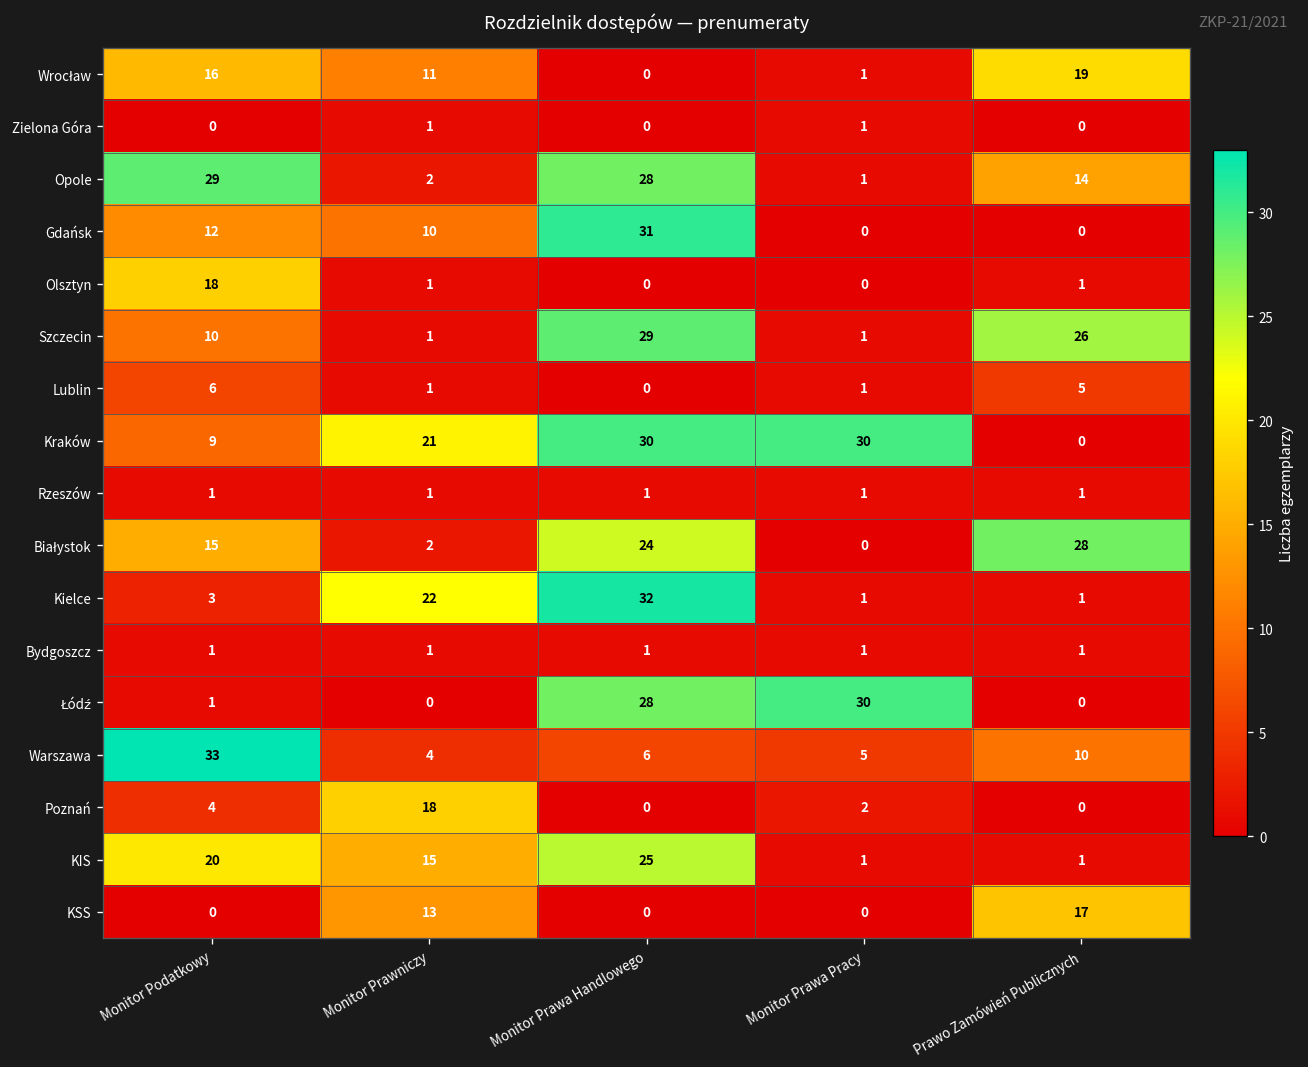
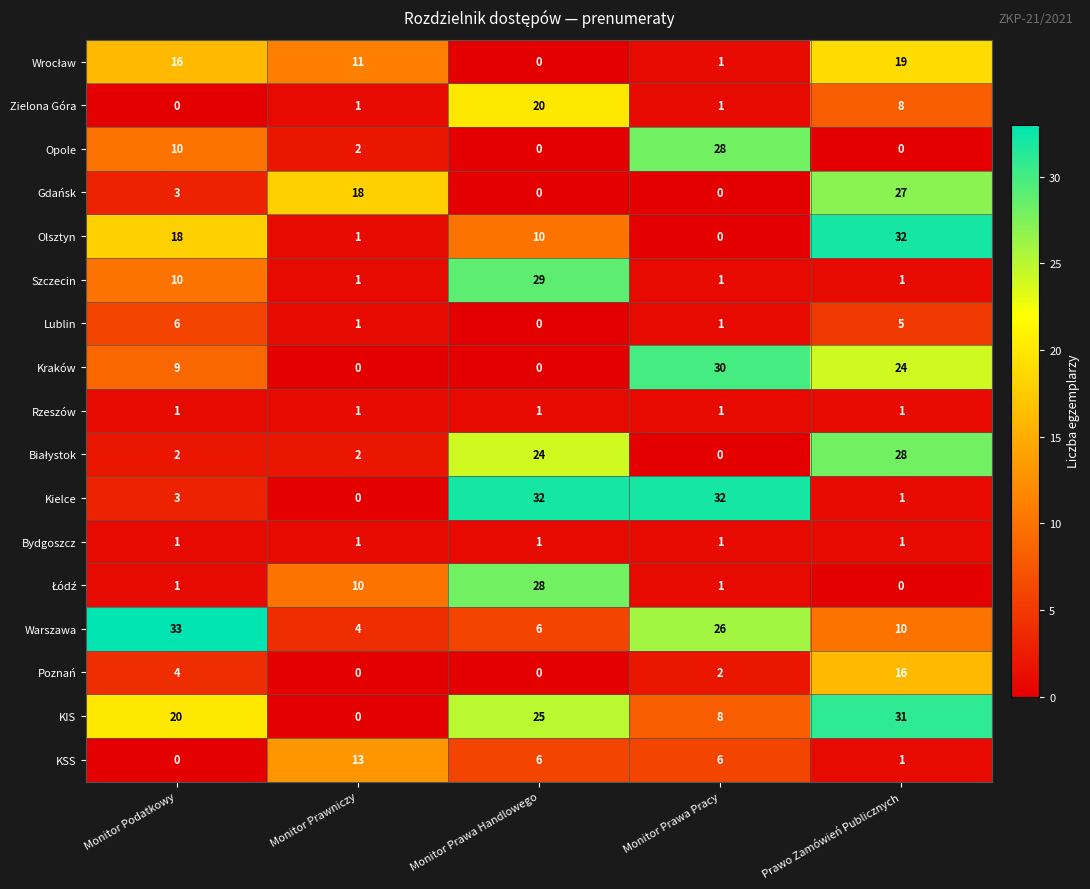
  {
    "Wrocław": {
      "Monitor Podatkowy": 16,
      "Monitor Prawniczy": 11,
      "Monitor Prawa Handlowego": 0,
      "Monitor Prawa Pracy": 1,
      "Prawo Zamówień Publicznych": 19
    },
    "Zielona Góra": {
      "Monitor Podatkowy": 0,
      "Monitor Prawniczy": 1,
-     "Monitor Prawa Handlowego": 0,
+     "Monitor Prawa Handlowego": 20,
      "Monitor Prawa Pracy": 1,
-     "Prawo Zamówień Publicznych": 0
+     "Prawo Zamówień Publicznych": 8
    },
    "Opole": {
-     "Monitor Podatkowy": 29,
+     "Monitor Podatkowy": 10,
      "Monitor Prawniczy": 2,
-     "Monitor Prawa Handlowego": 28,
-     "Monitor Prawa Pracy": 1,
-     "Prawo Zamówień Publicznych": 14
+     "Monitor Prawa Handlowego": 0,
+     "Monitor Prawa Pracy": 28,
+     "Prawo Zamówień Publicznych": 0
    },
    "Gdańsk": {
-     "Monitor Podatkowy": 12,
-     "Monitor Prawniczy": 10,
-     "Monitor Prawa Handlowego": 31,
+     "Monitor Podatkowy": 3,
+     "Monitor Prawniczy": 18,
+     "Monitor Prawa Handlowego": 0,
      "Monitor Prawa Pracy": 0,
-     "Prawo Zamówień Publicznych": 0
+     "Prawo Zamówień Publicznych": 27
    },
    "Olsztyn": {
      "Monitor Podatkowy": 18,
      "Monitor Prawniczy": 1,
-     "Monitor Prawa Handlowego": 0,
+     "Monitor Prawa Handlowego": 10,
      "Monitor Prawa Pracy": 0,
-     "Prawo Zamówień Publicznych": 1
+     "Prawo Zamówień Publicznych": 32
    },
    "Szczecin": {
      "Monitor Podatkowy": 10,
      "Monitor Prawniczy": 1,
      "Monitor Prawa Handlowego": 29,
      "Monitor Prawa Pracy": 1,
-     "Prawo Zamówień Publicznych": 26
+     "Prawo Zamówień Publicznych": 1
    },
    "Lublin": {
      "Monitor Podatkowy": 6,
      "Monitor Prawniczy": 1,
      "Monitor Prawa Handlowego": 0,
      "Monitor Prawa Pracy": 1,
      "Prawo Zamówień Publicznych": 5
    },
    "Kraków": {
      "Monitor Podatkowy": 9,
-     "Monitor Prawniczy": 21,
-     "Monitor Prawa Handlowego": 30,
+     "Monitor Prawniczy": 0,
+     "Monitor Prawa Handlowego": 0,
      "Monitor Prawa Pracy": 30,
-     "Prawo Zamówień Publicznych": 0
+     "Prawo Zamówień Publicznych": 24
    },
    "Rzeszów": {
      "Monitor Podatkowy": 1,
      "Monitor Prawniczy": 1,
      "Monitor Prawa Handlowego": 1,
      "Monitor Prawa Pracy": 1,
      "Prawo Zamówień Publicznych": 1
    },
    "Białystok": {
-     "Monitor Podatkowy": 15,
+     "Monitor Podatkowy": 2,
      "Monitor Prawniczy": 2,
      "Monitor Prawa Handlowego": 24,
      "Monitor Prawa Pracy": 0,
      "Prawo Zamówień Publicznych": 28
    },
    "Kielce": {
      "Monitor Podatkowy": 3,
-     "Monitor Prawniczy": 22,
+     "Monitor Prawniczy": 0,
      "Monitor Prawa Handlowego": 32,
-     "Monitor Prawa Pracy": 1,
+     "Monitor Prawa Pracy": 32,
      "Prawo Zamówień Publicznych": 1
    },
    "Bydgoszcz": {
      "Monitor Podatkowy": 1,
      "Monitor Prawniczy": 1,
      "Monitor Prawa Handlowego": 1,
      "Monitor Prawa Pracy": 1,
      "Prawo Zamówień Publicznych": 1
    },
    "Łódź": {
      "Monitor Podatkowy": 1,
-     "Monitor Prawniczy": 0,
+     "Monitor Prawniczy": 10,
      "Monitor Prawa Handlowego": 28,
-     "Monitor Prawa Pracy": 30,
+     "Monitor Prawa Pracy": 1,
      "Prawo Zamówień Publicznych": 0
    },
    "Warszawa": {
      "Monitor Podatkowy": 33,
      "Monitor Prawniczy": 4,
      "Monitor Prawa Handlowego": 6,
-     "Monitor Prawa Pracy": 5,
+     "Monitor Prawa Pracy": 26,
      "Prawo Zamówień Publicznych": 10
    },
    "Poznań": {
      "Monitor Podatkowy": 4,
-     "Monitor Prawniczy": 18,
+     "Monitor Prawniczy": 0,
      "Monitor Prawa Handlowego": 0,
      "Monitor Prawa Pracy": 2,
-     "Prawo Zamówień Publicznych": 0
+     "Prawo Zamówień Publicznych": 16
    },
    "KIS": {
      "Monitor Podatkowy": 20,
-     "Monitor Prawniczy": 15,
+     "Monitor Prawniczy": 0,
      "Monitor Prawa Handlowego": 25,
-     "Monitor Prawa Pracy": 1,
-     "Prawo Zamówień Publicznych": 1
+     "Monitor Prawa Pracy": 8,
+     "Prawo Zamówień Publicznych": 31
    },
    "KSS": {
      "Monitor Podatkowy": 0,
      "Monitor Prawniczy": 13,
-     "Monitor Prawa Handlowego": 0,
-     "Monitor Prawa Pracy": 0,
-     "Prawo Zamówień Publicznych": 17
+     "Monitor Prawa Handlowego": 6,
+     "Monitor Prawa Pracy": 6,
+     "Prawo Zamówień Publicznych": 1
    }
  }
